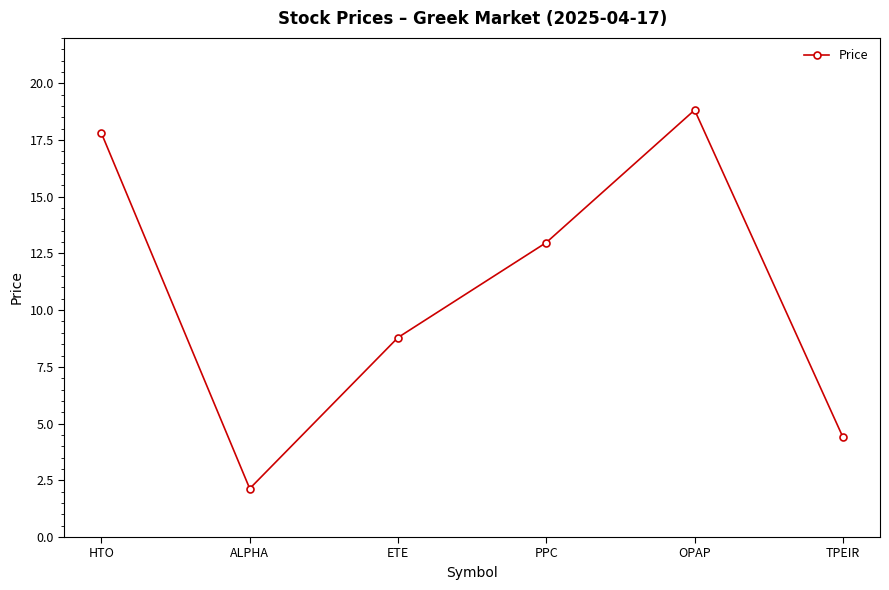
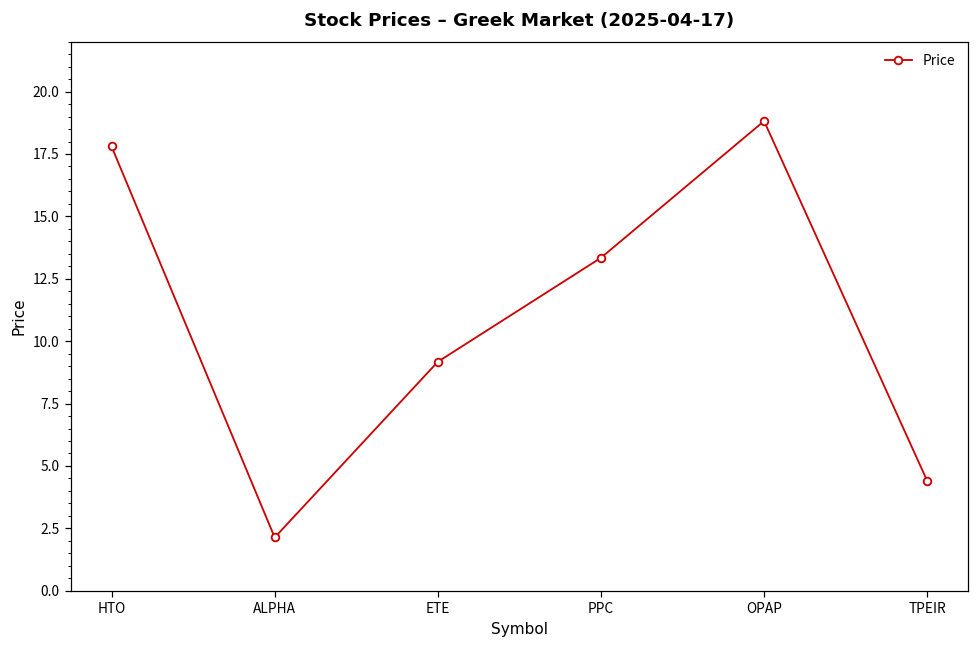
  {
    "HTO": 17.8,
    "ALPHA": 2.1,
-   "ETE": 8.8,
-   "PPC": 13.0,
+   "ETE": 9.2,
+   "PPC": 13.3,
    "OPAP": 18.8,
    "TPEIR": 4.4
  }
